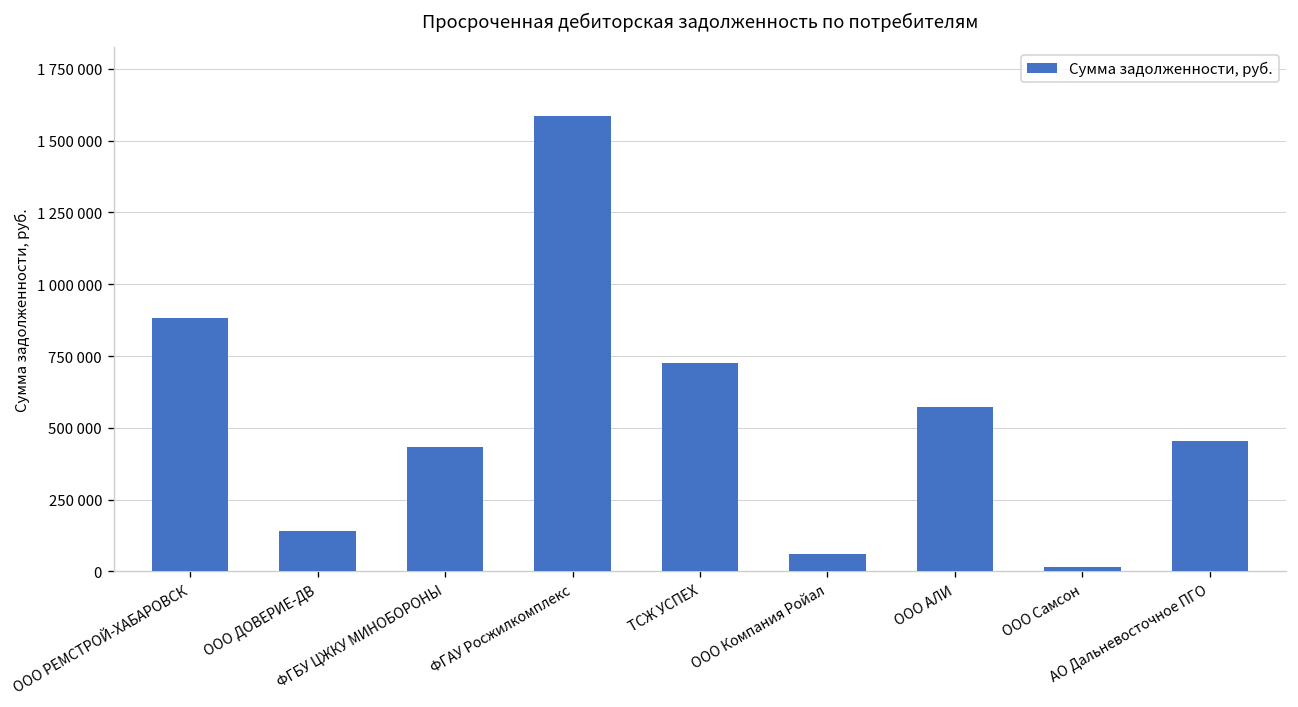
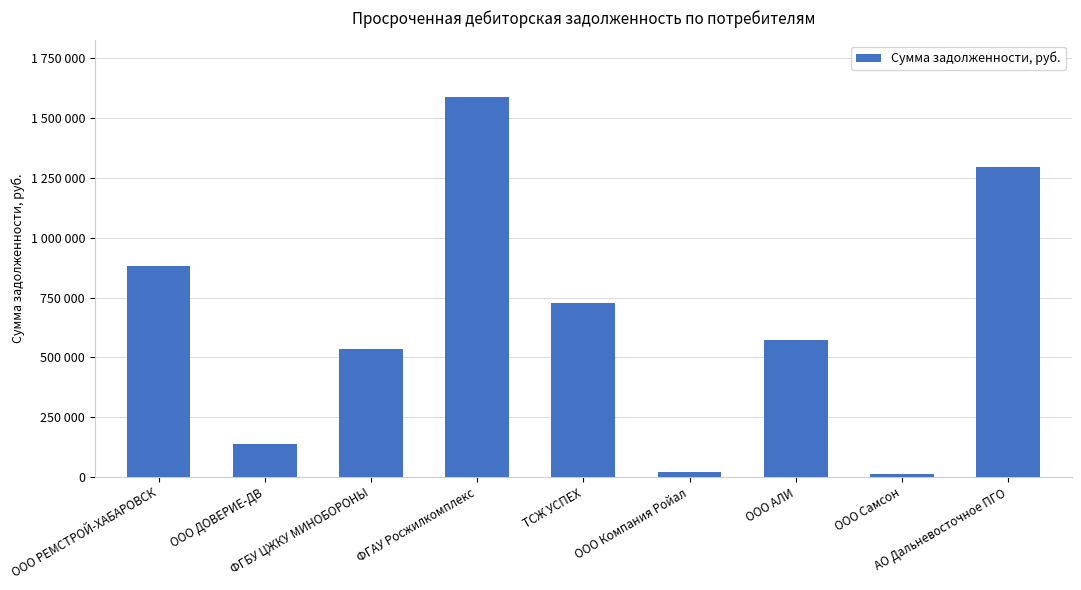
  {
    "ООО РЕМСТРОЙ-ХАБАРОВСК": 880000,
    "ООО ДОВЕРИЕ-ДВ": 140000,
-   "ФГБУ ЦЖКУ МИНОБОРОНЫ": 430000,
+   "ФГБУ ЦЖКУ МИНОБОРОНЫ": 540000,
    "ФГАУ Росжилкомплекс": 1590000,
    "ТСЖ УСПЕХ": 730000,
-   "ООО Компания Ройал": 60000,
+   "ООО Компания Ройал": 20000,
    "ООО АЛИ": 570000,
    "ООО Самсон": 10000,
-   "АО Дальневосточное ПГО": 450000
+   "АО Дальневосточное ПГО": 1300000
  }
